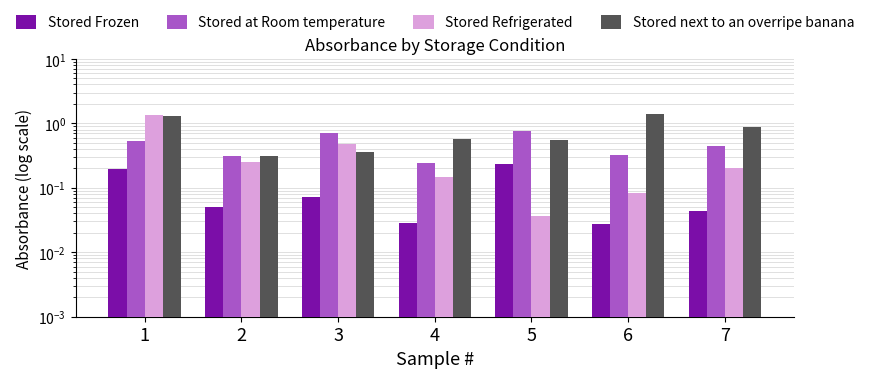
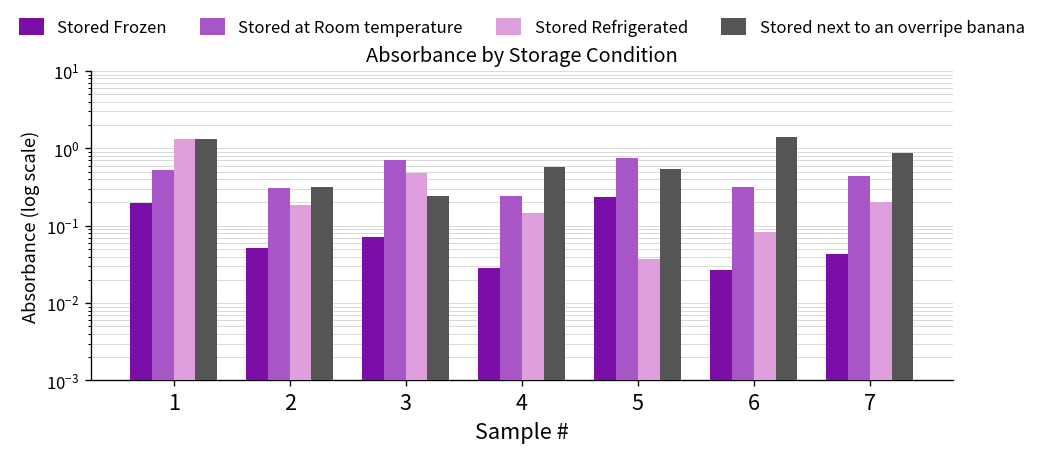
  {
    "Stored Frozen": {
      "1": 0.20,
      "2": 0.05,
      "3": 0.07,
      "4": 0.03,
      "5": 0.24,
      "6": 0.027,
      "7": 0.04
    },
    "Stored at Room temperature": {
      "1": 0.5,
      "2": 0.3,
      "3": 0.7,
      "4": 0.24,
      "5": 0.8,
      "6": 0.3,
      "7": 0.4
    },
    "Stored Refrigerated": {
      "1": 1.3,
-     "2": 0.25,
+     "2": 0.19,
      "3": 0.5,
      "4": 0.15,
      "5": 0.04,
      "6": 0.08,
      "7": 0.20
    },
    "Stored next to an overripe banana": {
      "1": 1.3,
      "2": 0.3,
-     "3": 0.4,
+     "3": 0.24,
      "4": 0.6,
      "5": 0.5,
      "6": 1.4,
      "7": 0.9
    }
  }
